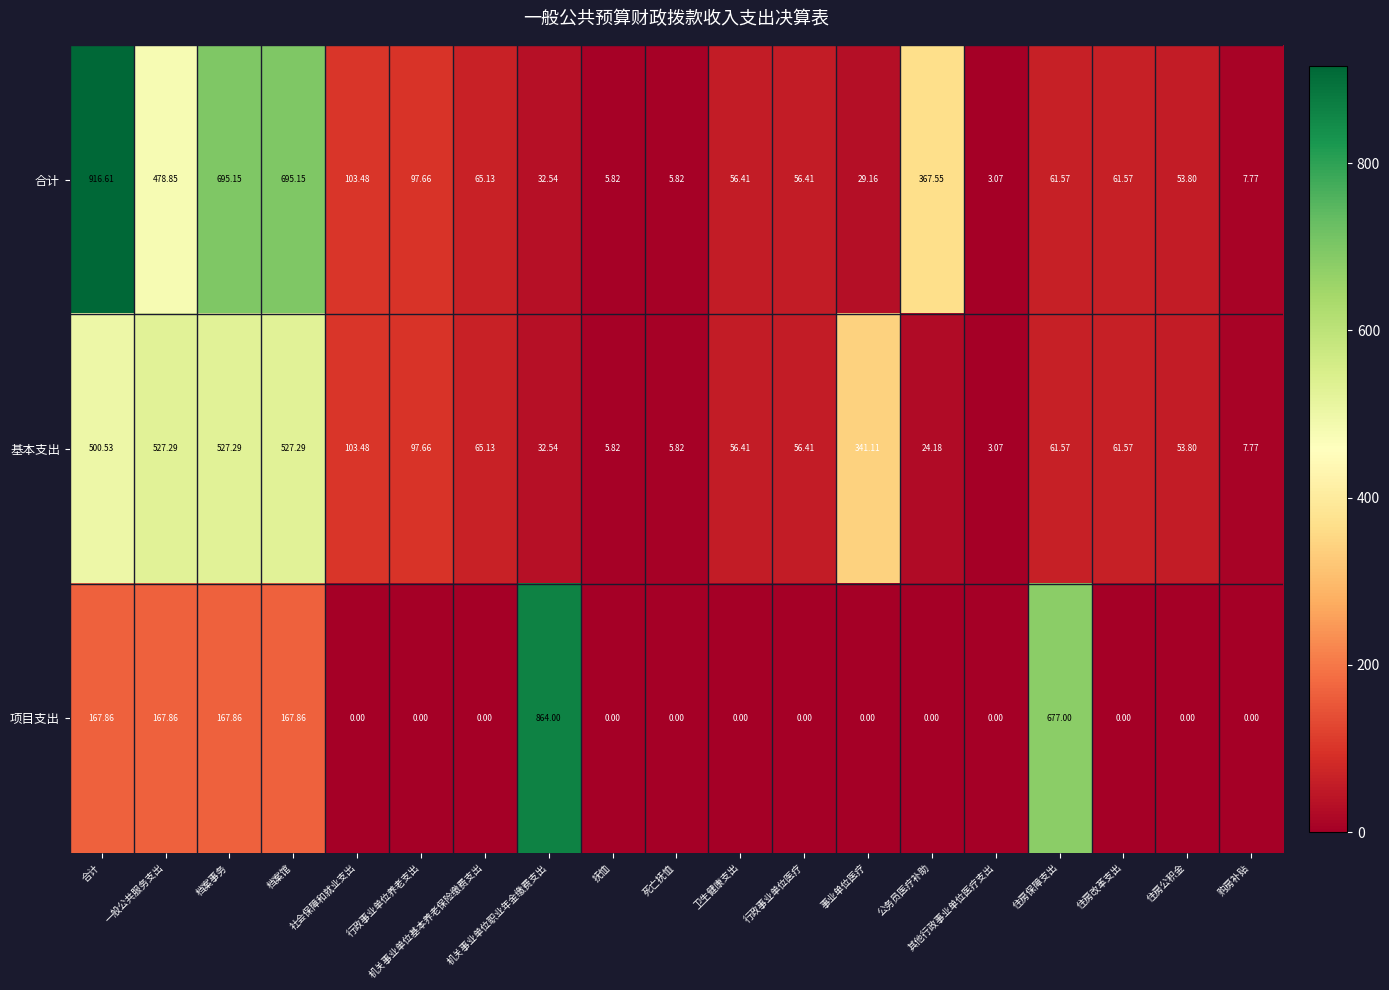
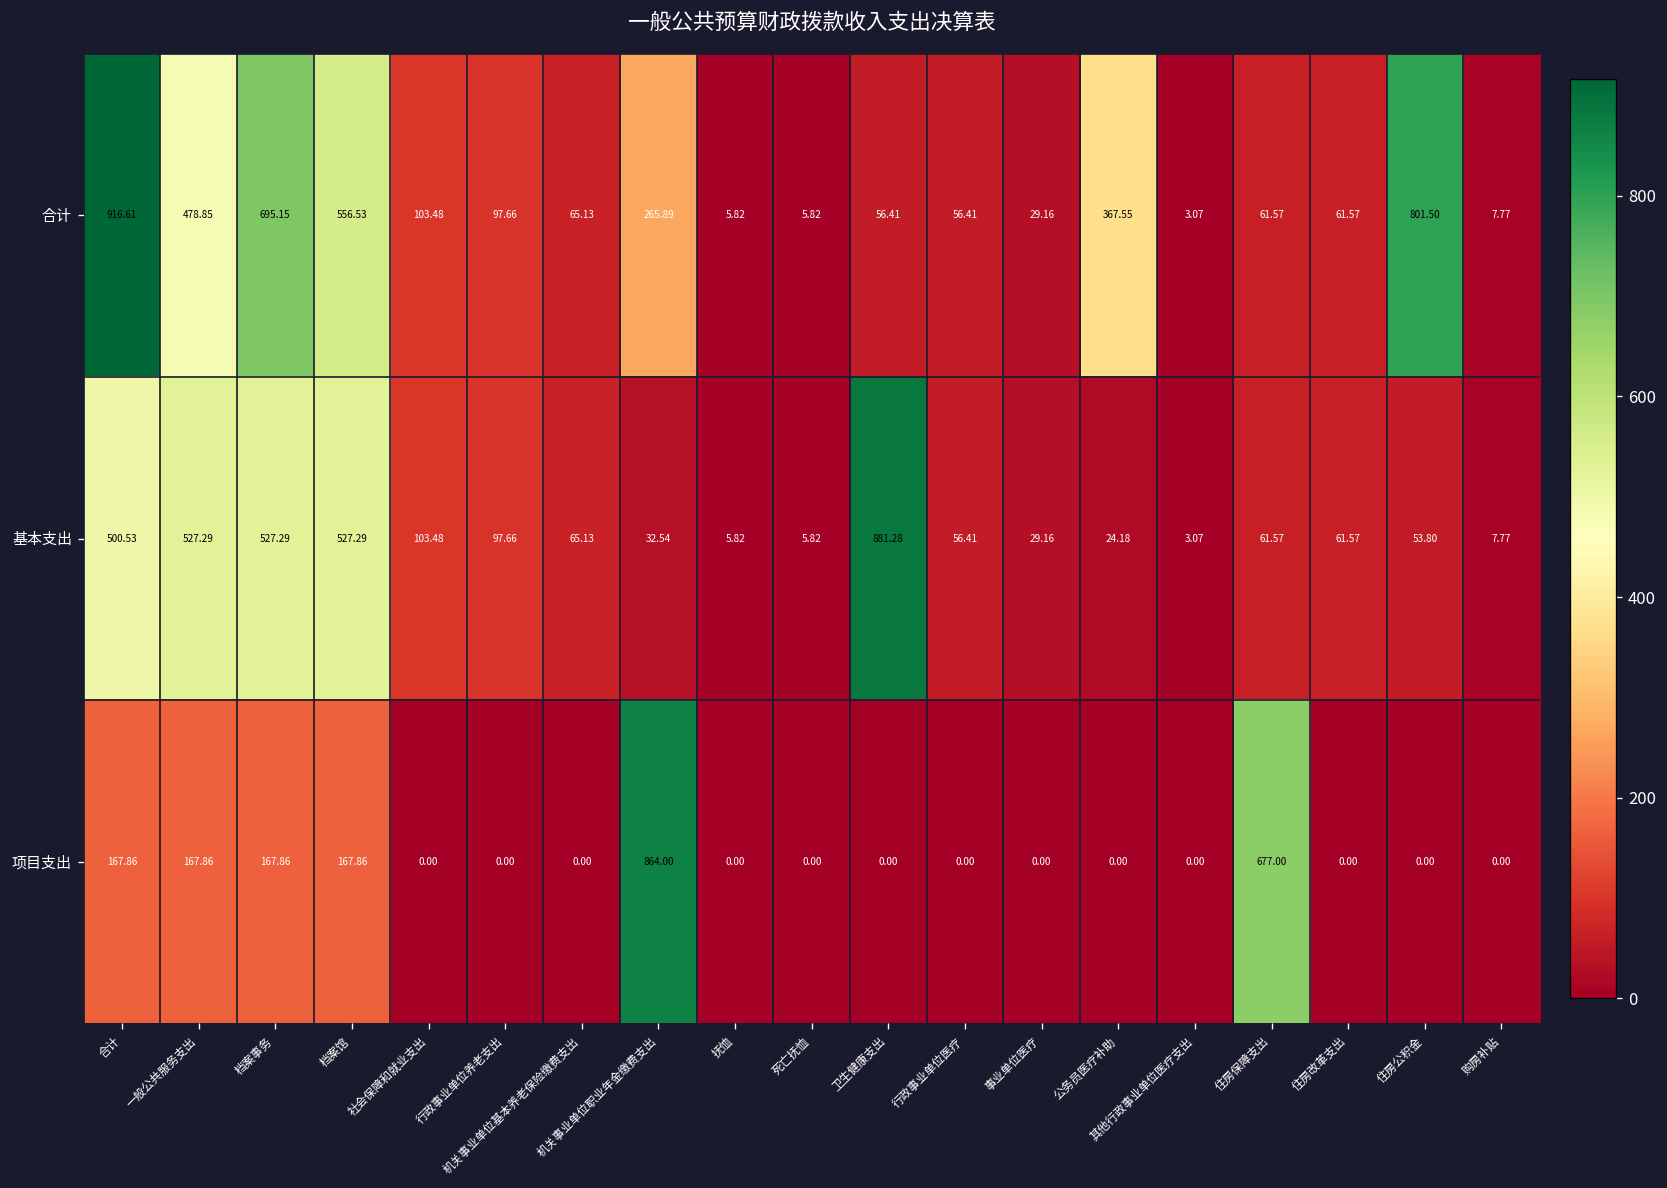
  {
    "合计": {
      "合计": 916.61,
      "一般公共服务支出": 478.85,
      "档案事务": 695.15,
-     "档案馆": 695.15,
+     "档案馆": 556.53,
      "社会保障和就业支出": 103.48,
      "行政事业单位养老支出": 97.66,
      "机关事业单位基本养老保险缴费支出": 65.13,
-     "机关事业单位职业年金缴费支出": 32.54,
+     "机关事业单位职业年金缴费支出": 265.89,
      "抚恤": 5.82,
      "死亡抚恤": 5.82,
      "卫生健康支出": 56.41,
      "行政事业单位医疗": 56.41,
      "事业单位医疗": 29.16,
      "公务员医疗补助": 367.55,
      "其他行政事业单位医疗支出": 3.07,
      "住房保障支出": 61.57,
      "住房改革支出": 61.57,
-     "住房公积金": 53.80,
+     "住房公积金": 801.50,
      "购房补贴": 7.77
    },
    "基本支出": {
      "合计": 500.53,
      "一般公共服务支出": 527.29,
      "档案事务": 527.29,
      "档案馆": 527.29,
      "社会保障和就业支出": 103.48,
      "行政事业单位养老支出": 97.66,
      "机关事业单位基本养老保险缴费支出": 65.13,
      "机关事业单位职业年金缴费支出": 32.54,
      "抚恤": 5.82,
      "死亡抚恤": 5.82,
-     "卫生健康支出": 56.41,
+     "卫生健康支出": 881.28,
      "行政事业单位医疗": 56.41,
-     "事业单位医疗": 341.11,
+     "事业单位医疗": 29.16,
      "公务员医疗补助": 24.18,
      "其他行政事业单位医疗支出": 3.07,
      "住房保障支出": 61.57,
      "住房改革支出": 61.57,
      "住房公积金": 53.80,
      "购房补贴": 7.77
    },
    "项目支出": {
      "合计": 167.86,
      "一般公共服务支出": 167.86,
      "档案事务": 167.86,
      "档案馆": 167.86,
      "社会保障和就业支出": 0.00,
      "行政事业单位养老支出": 0.00,
      "机关事业单位基本养老保险缴费支出": 0.00,
      "机关事业单位职业年金缴费支出": 864.00,
      "抚恤": 0.00,
      "死亡抚恤": 0.00,
      "卫生健康支出": 0.00,
      "行政事业单位医疗": 0.00,
      "事业单位医疗": 0.00,
      "公务员医疗补助": 0.00,
      "其他行政事业单位医疗支出": 0.00,
      "住房保障支出": 677.00,
      "住房改革支出": 0.00,
      "住房公积金": 0.00,
      "购房补贴": 0.00
    }
  }
